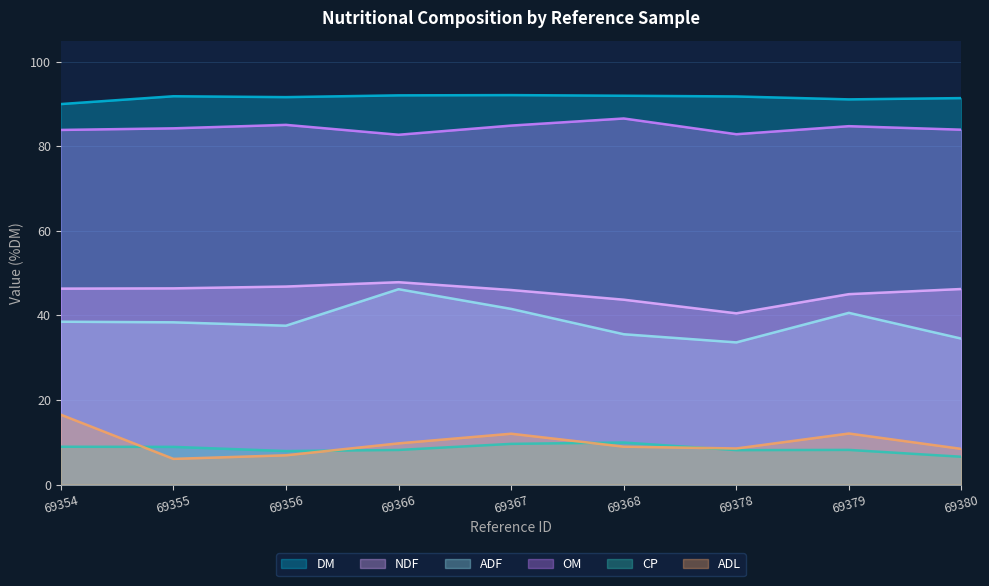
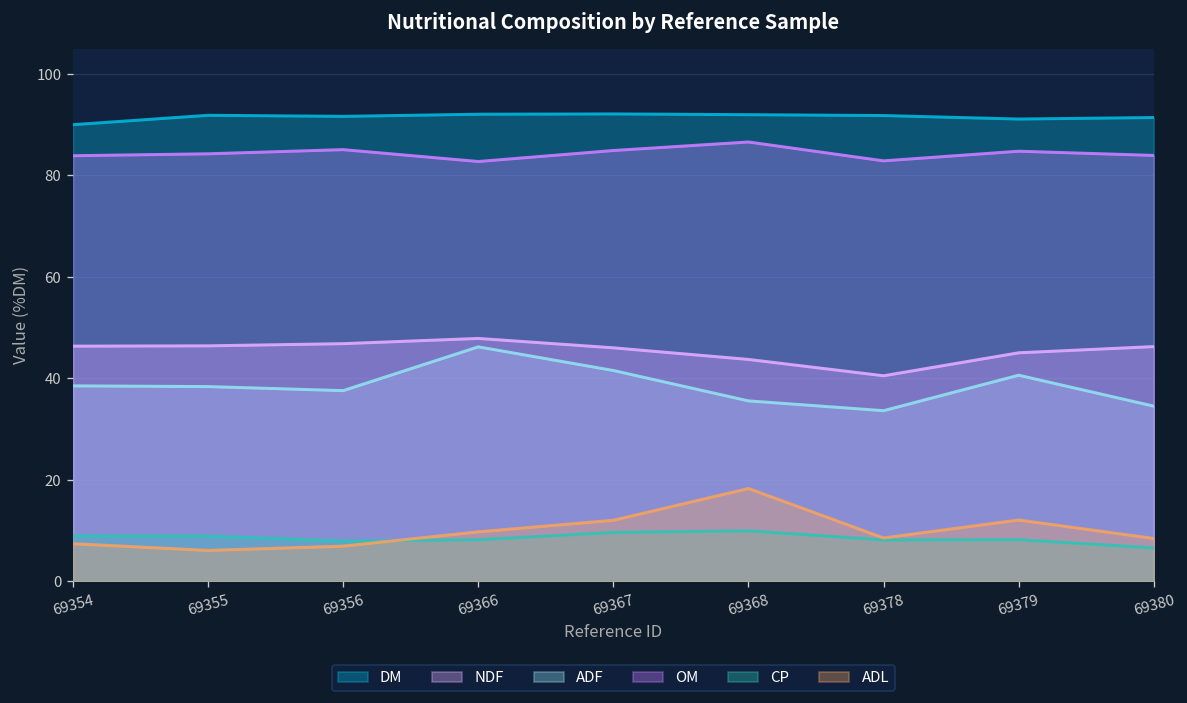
  {
    "ADL": {
-     "69354": 17,
+     "69354": 7,
      "69355": 6,
      "69356": 7,
      "69366": 10,
      "69367": 12,
-     "69368": 9,
+     "69368": 18,
      "69379": 12,
      "69380": 8
    }
  }
